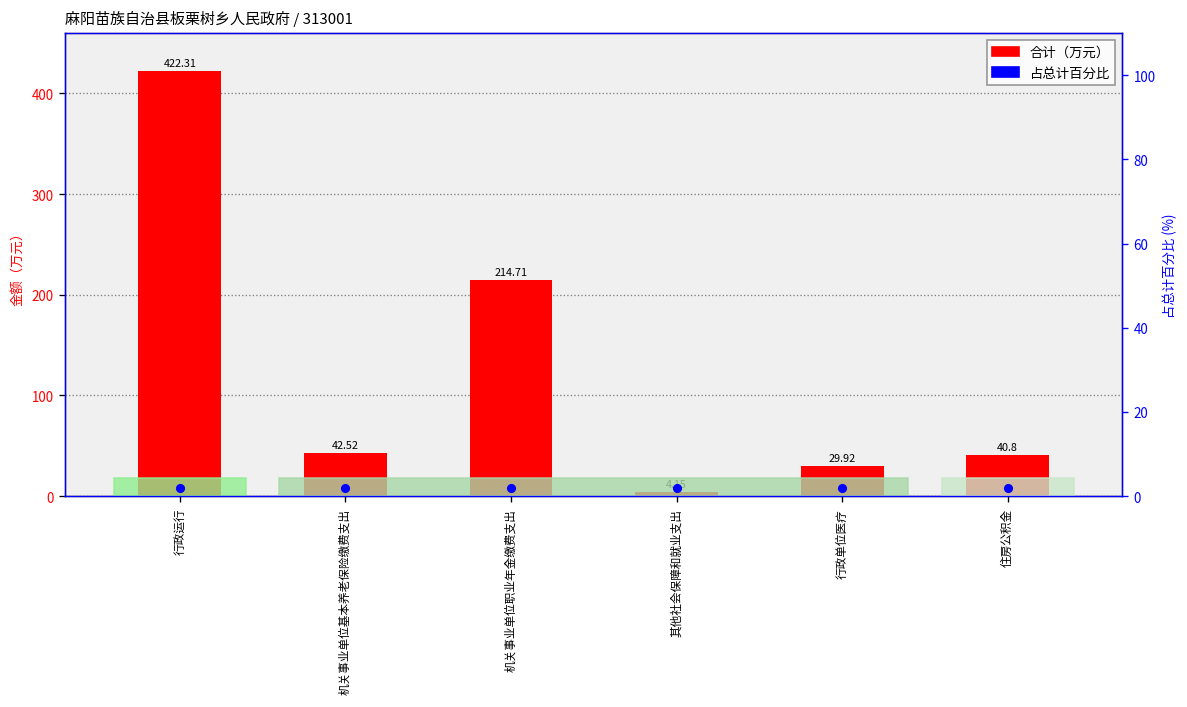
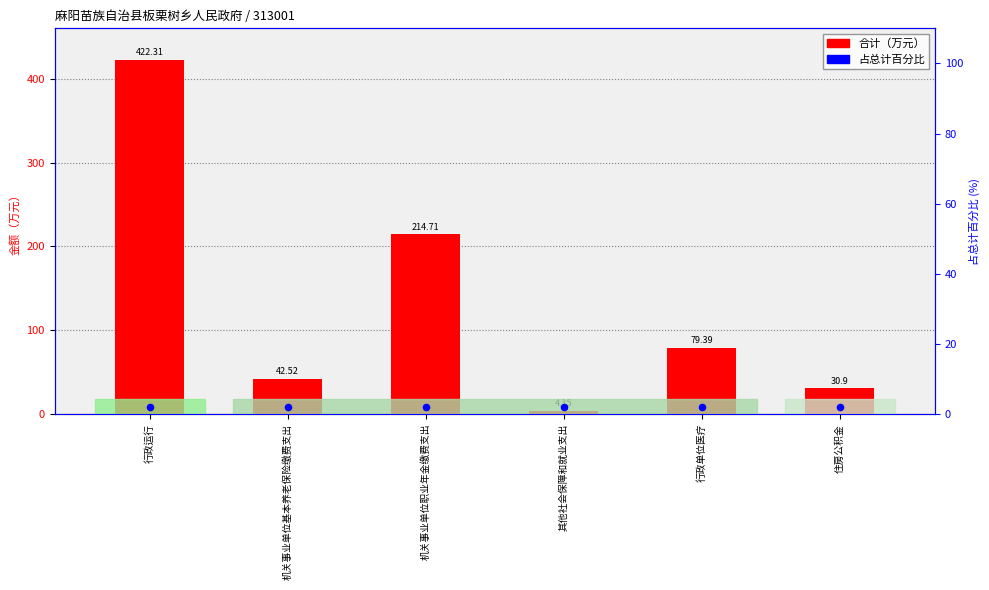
  {
    "合计（万元）": {
      "行政运行": 422.31,
      "机关事业单位基本养老保险缴费支出": 42.52,
      "机关事业单位职业年金缴费支出": 214.71,
-     "行政单位医疗": 29.92,
-     "住房公积金": 40.8
+     "行政单位医疗": 79.39,
+     "住房公积金": 30.9
    }
  }
